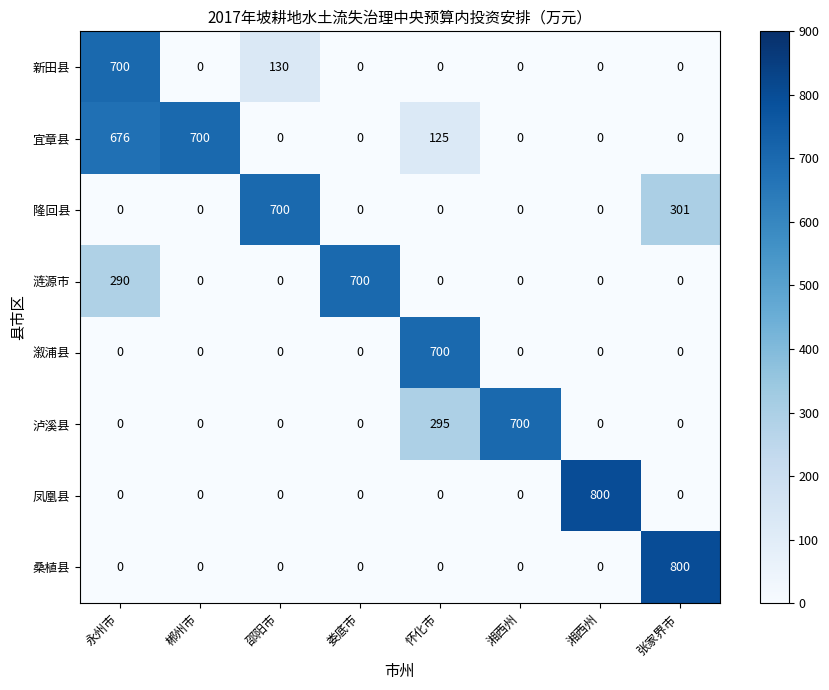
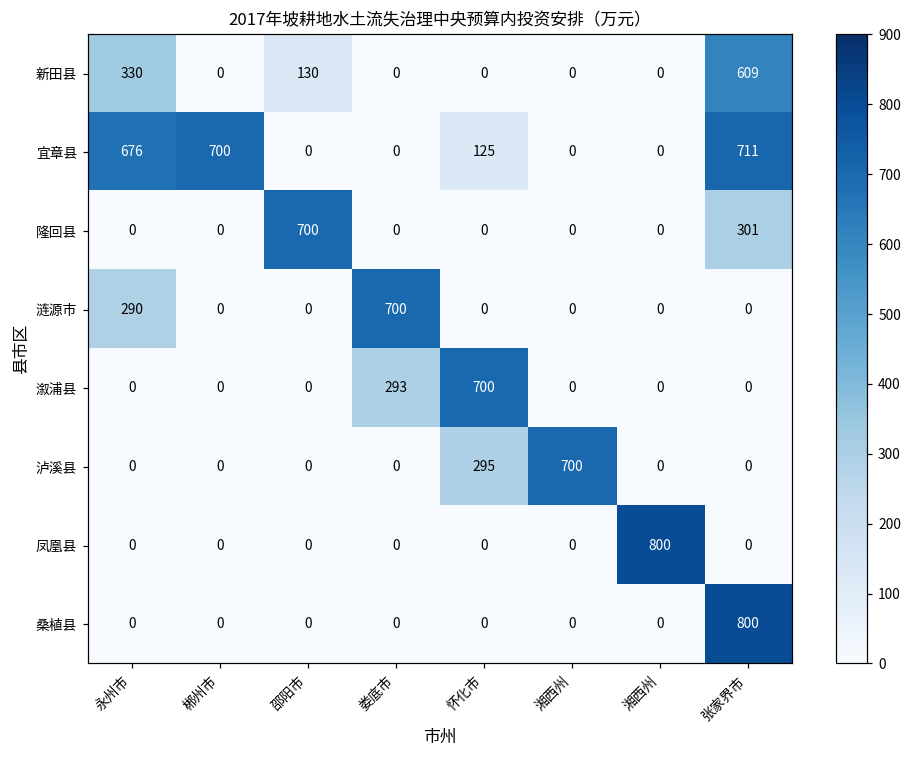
  {
    "新田县": {
-     "永州市": 700,
+     "永州市": 330,
      "郴州市": 0,
      "邵阳市": 130,
      "娄底市": 0,
      "怀化市": 0,
-     "张家界市": 0
+     "张家界市": 609
    },
    "宜章县": {
      "永州市": 676,
      "郴州市": 700,
      "邵阳市": 0,
      "娄底市": 0,
      "怀化市": 125,
-     "张家界市": 0
+     "张家界市": 711
    },
    "隆回县": {
      "永州市": 0,
      "郴州市": 0,
      "邵阳市": 700,
      "娄底市": 0,
      "怀化市": 0,
      "张家界市": 301
    },
    "涟源市": {
      "永州市": 290,
      "郴州市": 0,
      "邵阳市": 0,
      "娄底市": 700,
      "怀化市": 0,
      "张家界市": 0
    },
    "溆浦县": {
      "永州市": 0,
      "郴州市": 0,
      "邵阳市": 0,
-     "娄底市": 0,
+     "娄底市": 293,
      "怀化市": 700,
      "张家界市": 0
    },
    "泸溪县": {
      "永州市": 0,
      "郴州市": 0,
      "邵阳市": 0,
      "娄底市": 0,
      "怀化市": 295,
      "张家界市": 0
    },
    "凤凰县": {
      "永州市": 0,
      "郴州市": 0,
      "邵阳市": 0,
      "娄底市": 0,
      "怀化市": 0,
      "张家界市": 0
    },
    "桑植县": {
      "永州市": 0,
      "郴州市": 0,
      "邵阳市": 0,
      "娄底市": 0,
      "怀化市": 0,
      "张家界市": 800
    }
  }
